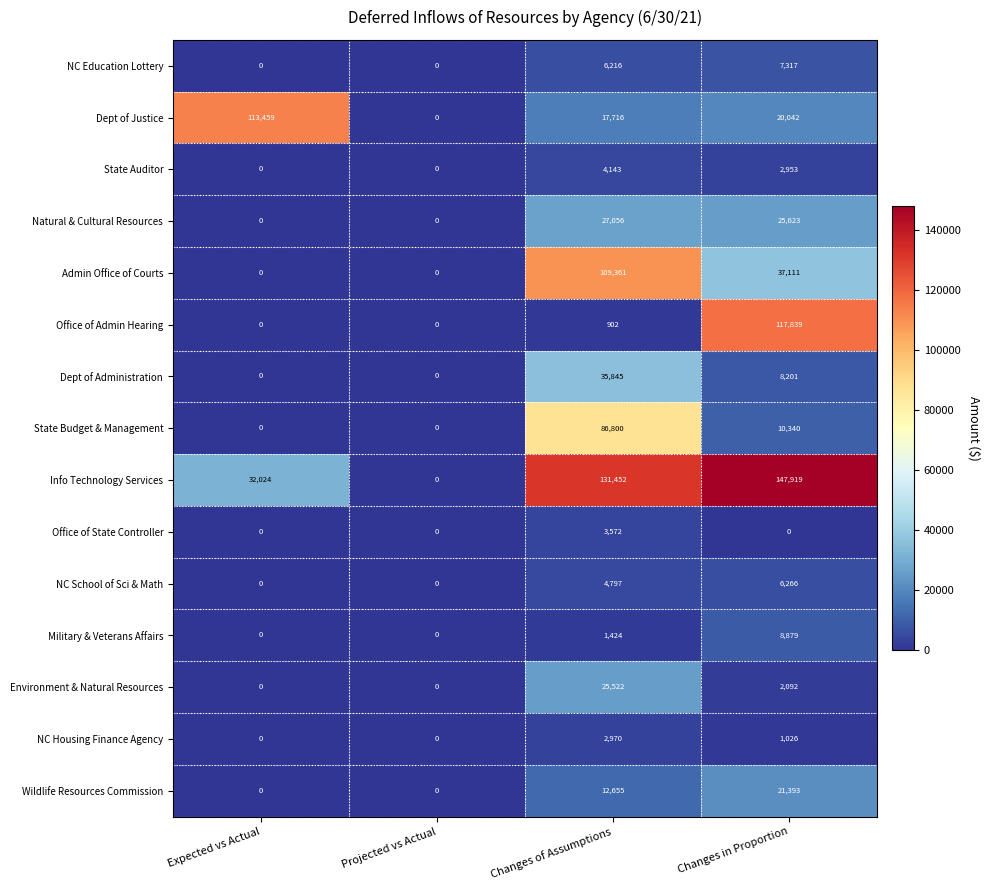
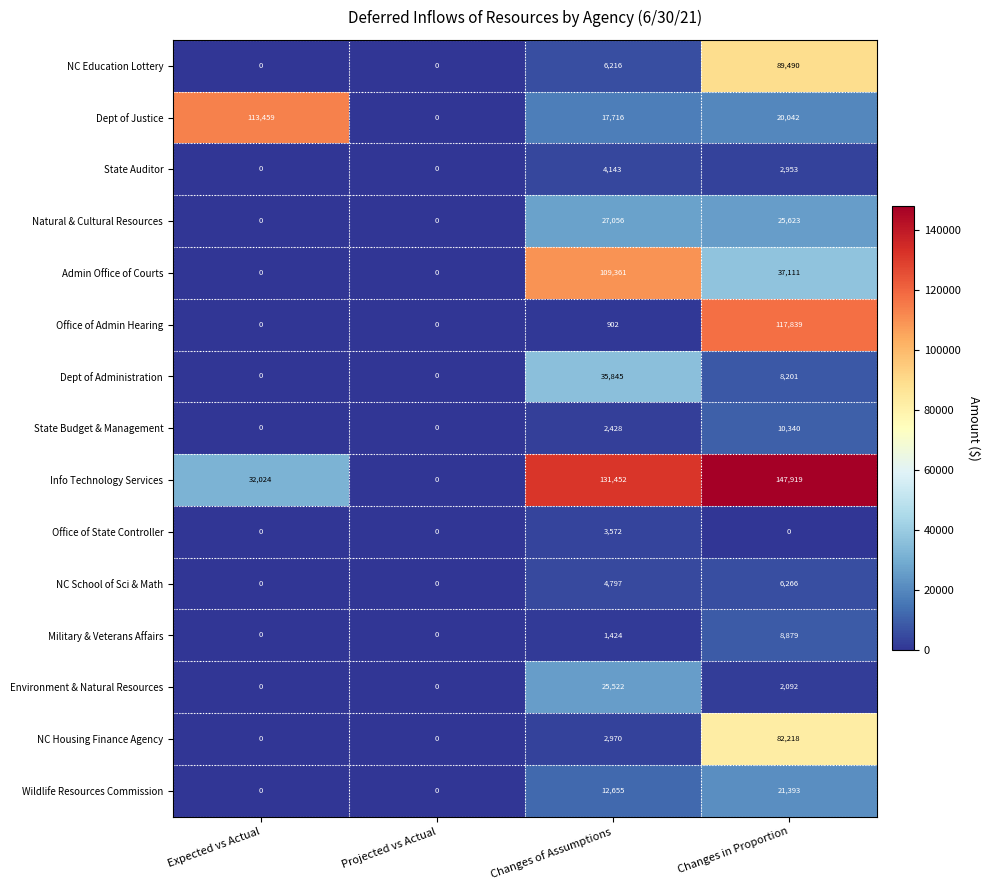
  {
    "NC Education Lottery": {
      "Expected vs Actual": "0",
      "Projected vs Actual": "0",
      "Changes of Assumptions": "6,216",
-     "Changes in Proportion": "7,317"
+     "Changes in Proportion": "89,490"
    },
    "Dept of Justice": {
      "Expected vs Actual": "113,459",
      "Projected vs Actual": "0",
      "Changes of Assumptions": "17,716",
      "Changes in Proportion": "20,042"
    },
    "State Auditor": {
      "Expected vs Actual": "0",
      "Projected vs Actual": "0",
      "Changes of Assumptions": "4,143",
      "Changes in Proportion": "2,953"
    },
    "Natural & Cultural Resources": {
      "Expected vs Actual": "0",
      "Projected vs Actual": "0",
      "Changes of Assumptions": "27,056",
      "Changes in Proportion": "25,623"
    },
    "Admin Office of Courts": {
      "Expected vs Actual": "0",
      "Projected vs Actual": "0",
      "Changes of Assumptions": "109,361",
      "Changes in Proportion": "37,111"
    },
    "Office of Admin Hearing": {
      "Expected vs Actual": "0",
      "Projected vs Actual": "0",
      "Changes of Assumptions": "902",
      "Changes in Proportion": "117,839"
    },
    "Dept of Administration": {
      "Expected vs Actual": "0",
      "Projected vs Actual": "0",
      "Changes of Assumptions": "35,845",
      "Changes in Proportion": "8,201"
    },
    "State Budget & Management": {
      "Expected vs Actual": "0",
      "Projected vs Actual": "0",
-     "Changes of Assumptions": "86,800",
+     "Changes of Assumptions": "2,428",
      "Changes in Proportion": "10,340"
    },
    "Info Technology Services": {
      "Expected vs Actual": "32,024",
      "Projected vs Actual": "0",
      "Changes of Assumptions": "131,452",
      "Changes in Proportion": "147,919"
    },
    "Office of State Controller": {
      "Expected vs Actual": "0",
      "Projected vs Actual": "0",
      "Changes of Assumptions": "3,572",
      "Changes in Proportion": "0"
    },
    "NC School of Sci & Math": {
      "Expected vs Actual": "0",
      "Projected vs Actual": "0",
      "Changes of Assumptions": "4,797",
      "Changes in Proportion": "6,266"
    },
    "Military & Veterans Affairs": {
      "Expected vs Actual": "0",
      "Projected vs Actual": "0",
      "Changes of Assumptions": "1,424",
      "Changes in Proportion": "8,879"
    },
    "Environment & Natural Resources": {
      "Expected vs Actual": "0",
      "Projected vs Actual": "0",
      "Changes of Assumptions": "25,522",
      "Changes in Proportion": "2,092"
    },
    "NC Housing Finance Agency": {
      "Expected vs Actual": "0",
      "Projected vs Actual": "0",
      "Changes of Assumptions": "2,970",
-     "Changes in Proportion": "1,026"
+     "Changes in Proportion": "82,218"
    },
    "Wildlife Resources Commission": {
      "Expected vs Actual": "0",
      "Projected vs Actual": "0",
      "Changes of Assumptions": "12,655",
      "Changes in Proportion": "21,393"
    }
  }
